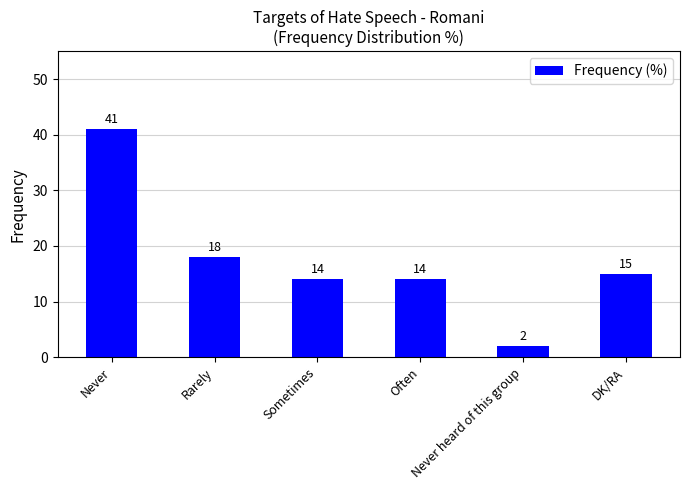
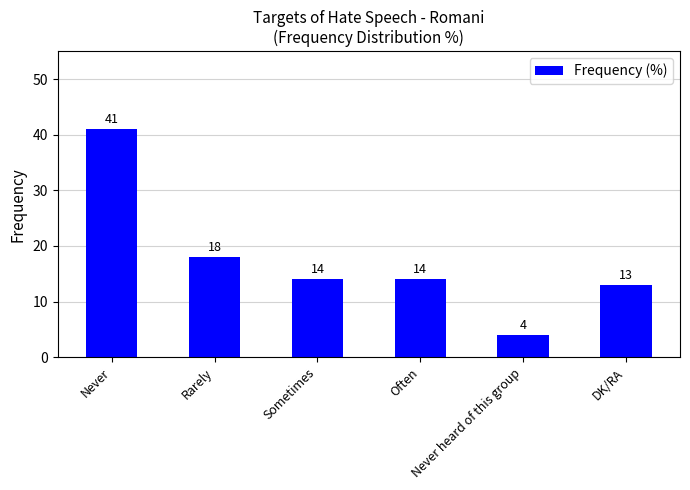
  {
    "Never": 41,
    "Rarely": 18,
    "Sometimes": 14,
    "Often": 14,
-   "Never heard of this group": 2,
-   "DK/RA": 15
+   "Never heard of this group": 4,
+   "DK/RA": 13
  }
